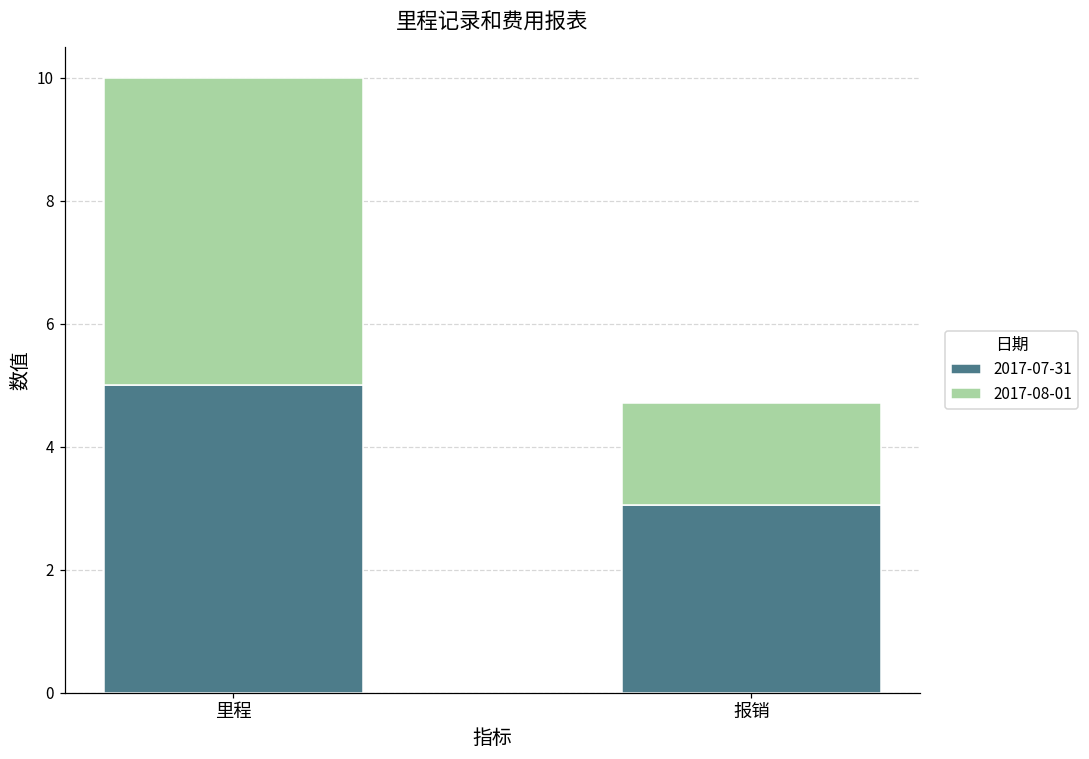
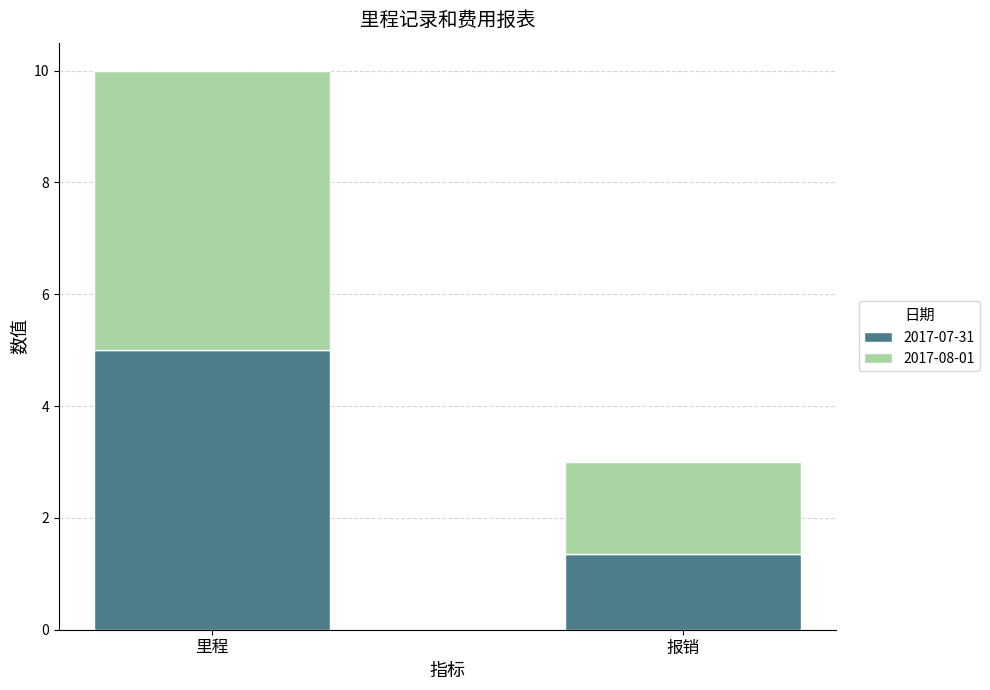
  {
    "2017-07-31": {
      "里程": 5.0,
-     "报销": 3.1
+     "报销": 1.4
    },
    "2017-08-01": {
      "里程": 5.0,
      "报销": 1.7
    }
  }
